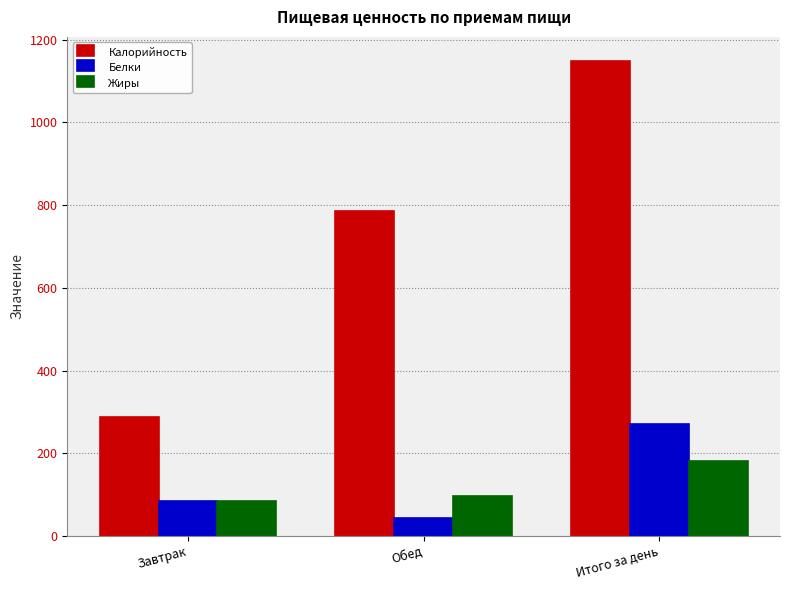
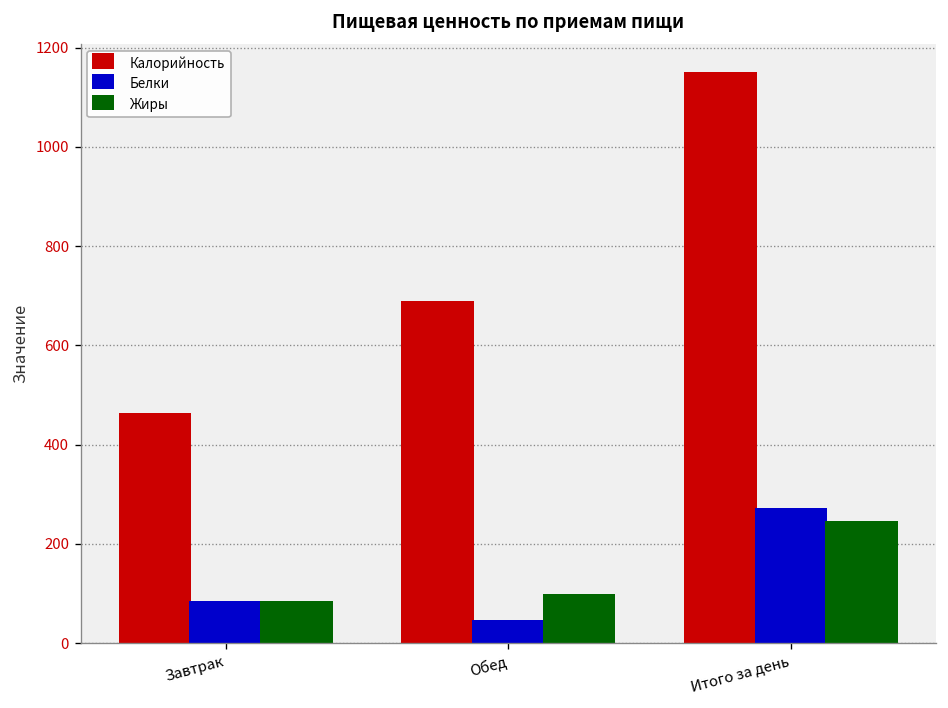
  {
    "Калорийность": {
-     "Завтрак": 290,
-     "Обед": 790,
+     "Завтрак": 460,
+     "Обед": 690,
      "Итого за день": 1150
    },
    "Белки": {
      "Завтрак": 80,
      "Обед": 40,
      "Итого за день": 270
    },
    "Жиры": {
      "Завтрак": 80,
      "Обед": 100,
-     "Итого за день": 180
+     "Итого за день": 240
    }
  }
